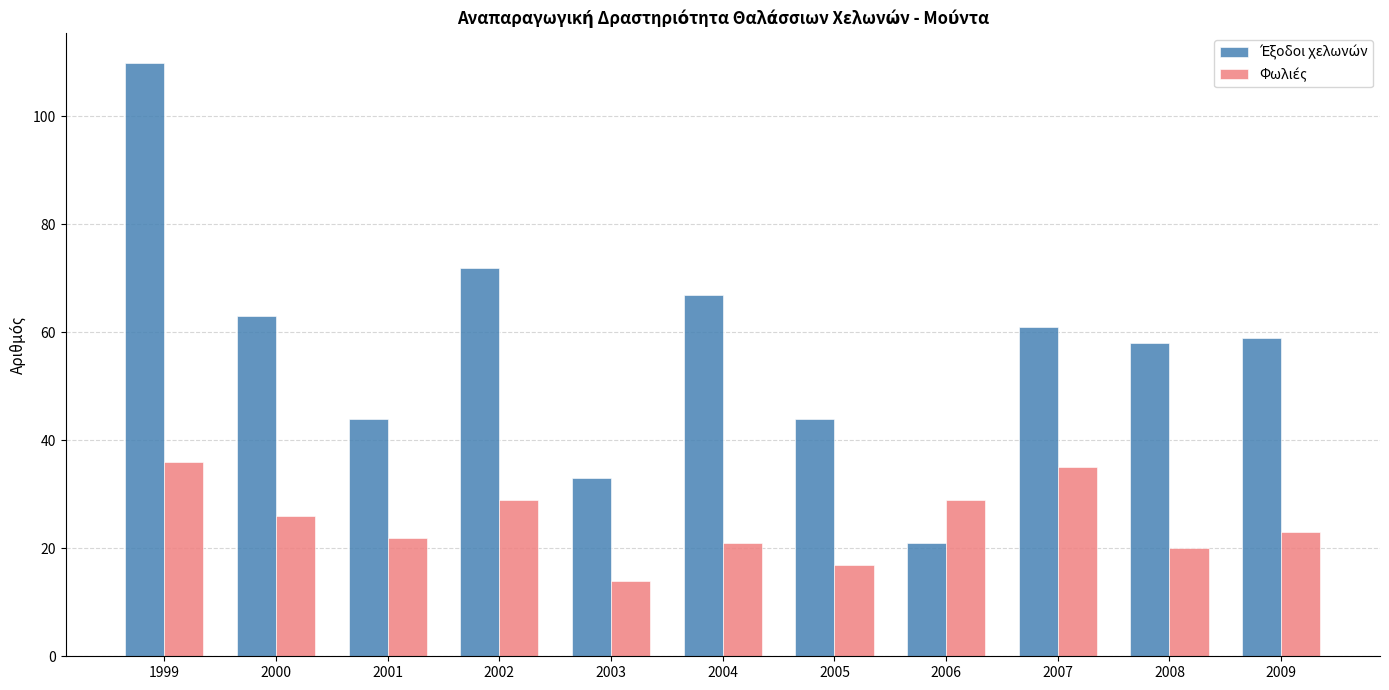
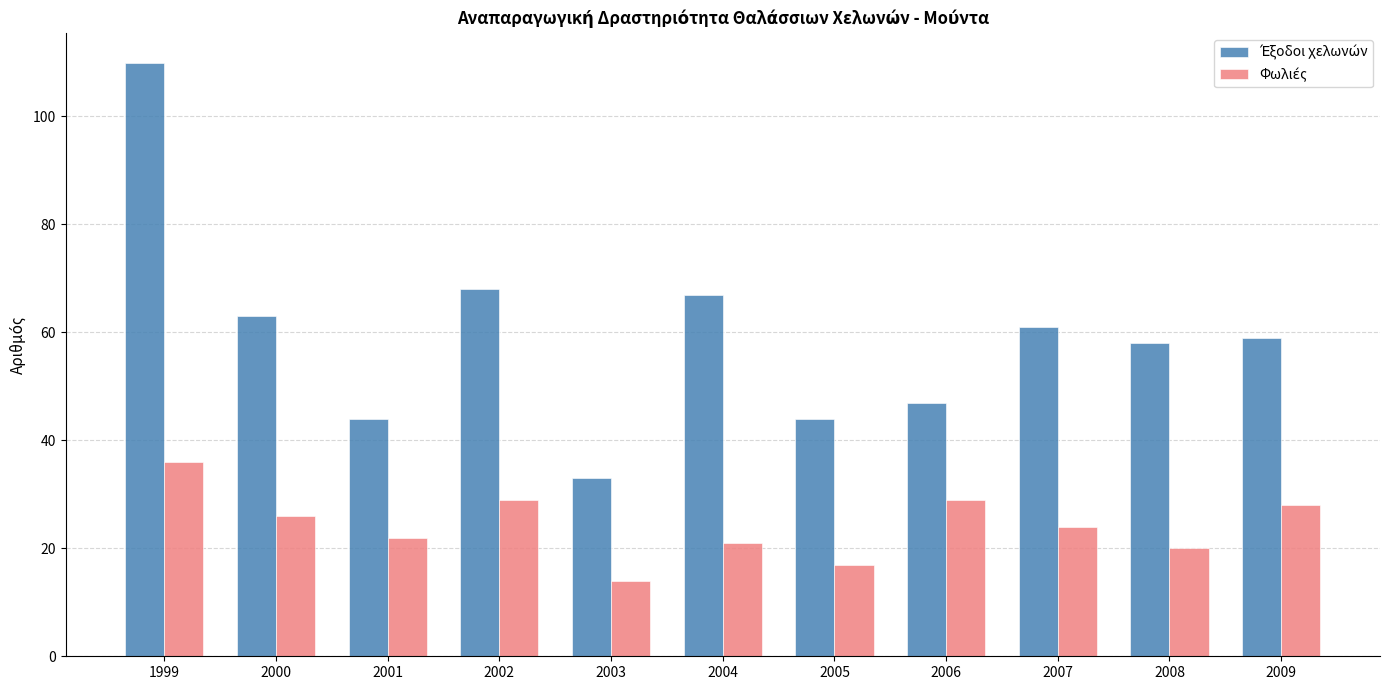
  {
    "Έξοδοι χελωνών": {
      "1999": 110,
      "2000": 63,
      "2001": 44,
-     "2002": 72,
+     "2002": 68,
      "2003": 33,
      "2004": 67,
      "2005": 44,
-     "2006": 21,
+     "2006": 47,
      "2007": 61,
      "2008": 58,
      "2009": 59
    },
    "Φωλιές": {
      "1999": 36,
      "2000": 26,
      "2001": 22,
      "2002": 29,
      "2003": 14,
      "2004": 21,
      "2005": 17,
      "2006": 29,
-     "2007": 35,
+     "2007": 24,
      "2008": 20,
-     "2009": 23
+     "2009": 28
    }
  }
